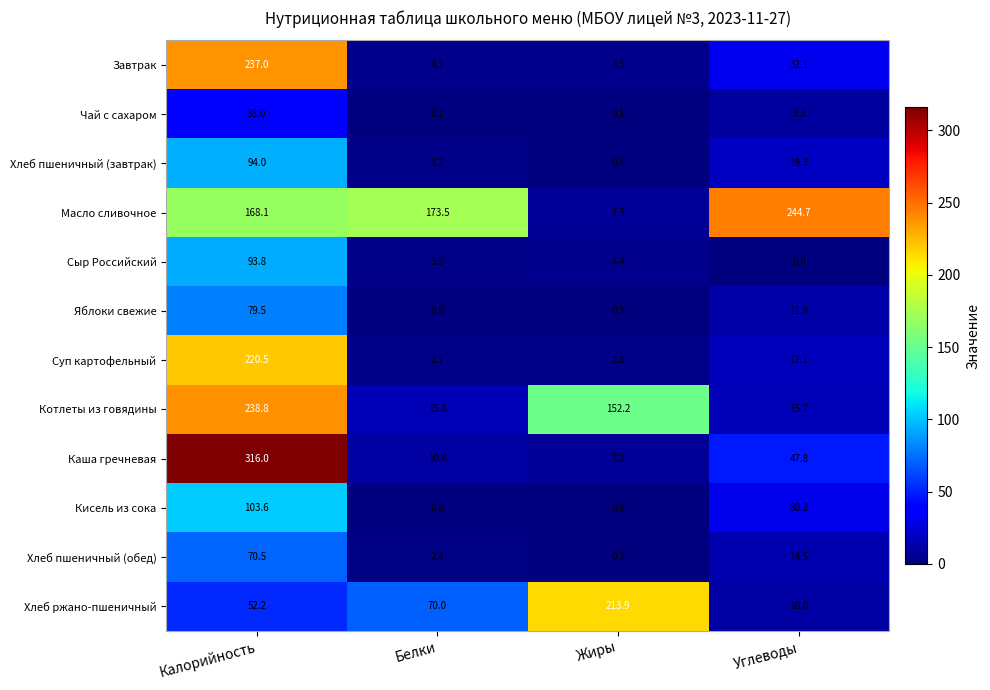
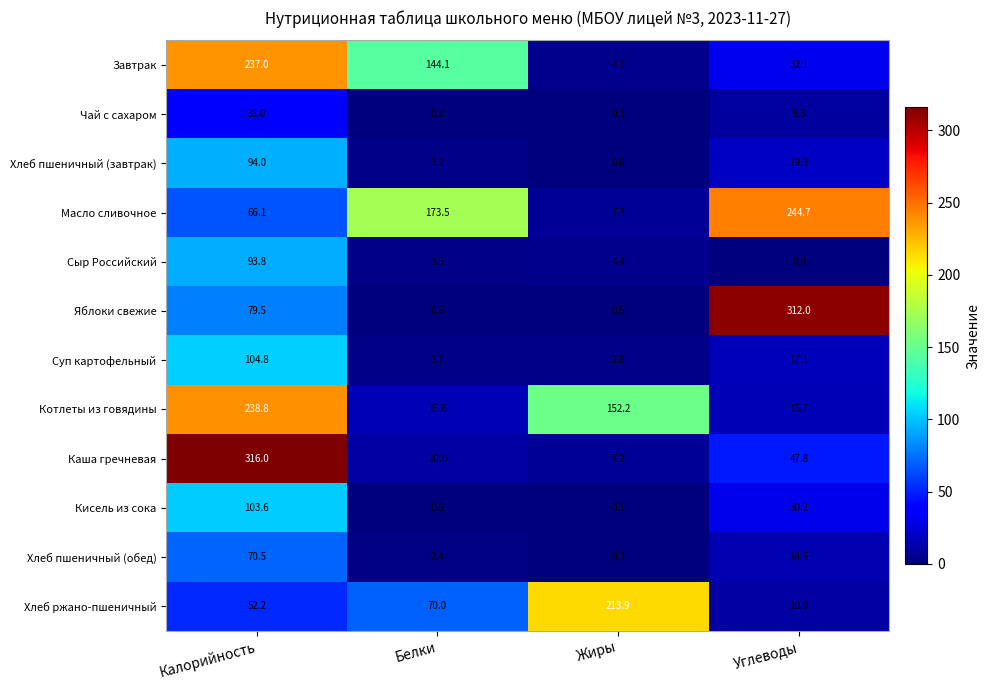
  {
    "Завтрак": {
      "Калорийность": 237.0,
-     "Белки": 4.1,
+     "Белки": 144.1,
      "Жиры": 4.1,
      "Углеводы": 32.1
    },
    "Чай с сахаром": {
      "Калорийность": 38.0,
      "Белки": 0.2,
      "Жиры": 0.1,
      "Углеводы": 9.3
    },
    "Хлеб пшеничный (завтрак)": {
      "Калорийность": 94.0,
      "Белки": 3.2,
      "Жиры": 0.4,
      "Углеводы": 19.3
    },
    "Масло сливочное": {
-     "Калорийность": 168.1,
+     "Калорийность": 66.1,
      "Белки": 173.5,
      "Жиры": 7.3,
      "Углеводы": 244.7
    },
    "Сыр Российский": {
      "Калорийность": 93.8,
      "Белки": 3.5,
      "Жиры": 4.4,
      "Углеводы": 0.0
    },
    "Яблоки свежие": {
      "Калорийность": 79.5,
      "Белки": 0.5,
      "Жиры": 0.5,
-     "Углеводы": 11.9
+     "Углеводы": 312.0
    },
    "Суп картофельный": {
-     "Калорийность": 220.5,
+     "Калорийность": 104.8,
      "Белки": 2.7,
      "Жиры": 2.8,
      "Углеводы": 17.1
    },
    "Котлеты из говядины": {
      "Калорийность": 238.8,
      "Белки": 15.6,
      "Жиры": 152.2,
      "Углеводы": 15.7
    },
    "Каша гречневая": {
      "Калорийность": 316.0,
      "Белки": 10.6,
      "Жиры": 7.2,
      "Углеводы": 47.8
    },
    "Кисель из сока": {
      "Калорийность": 103.6,
      "Белки": 0.6,
      "Жиры": 0.1,
      "Углеводы": 30.2
    },
    "Хлеб пшеничный (обед)": {
      "Калорийность": 70.5,
      "Белки": 2.4,
      "Жиры": 0.3,
      "Углеводы": 14.5
    },
    "Хлеб ржано-пшеничный": {
      "Калорийность": 52.2,
      "Белки": 70.0,
      "Жиры": 213.9,
      "Углеводы": 10.0
    }
  }
